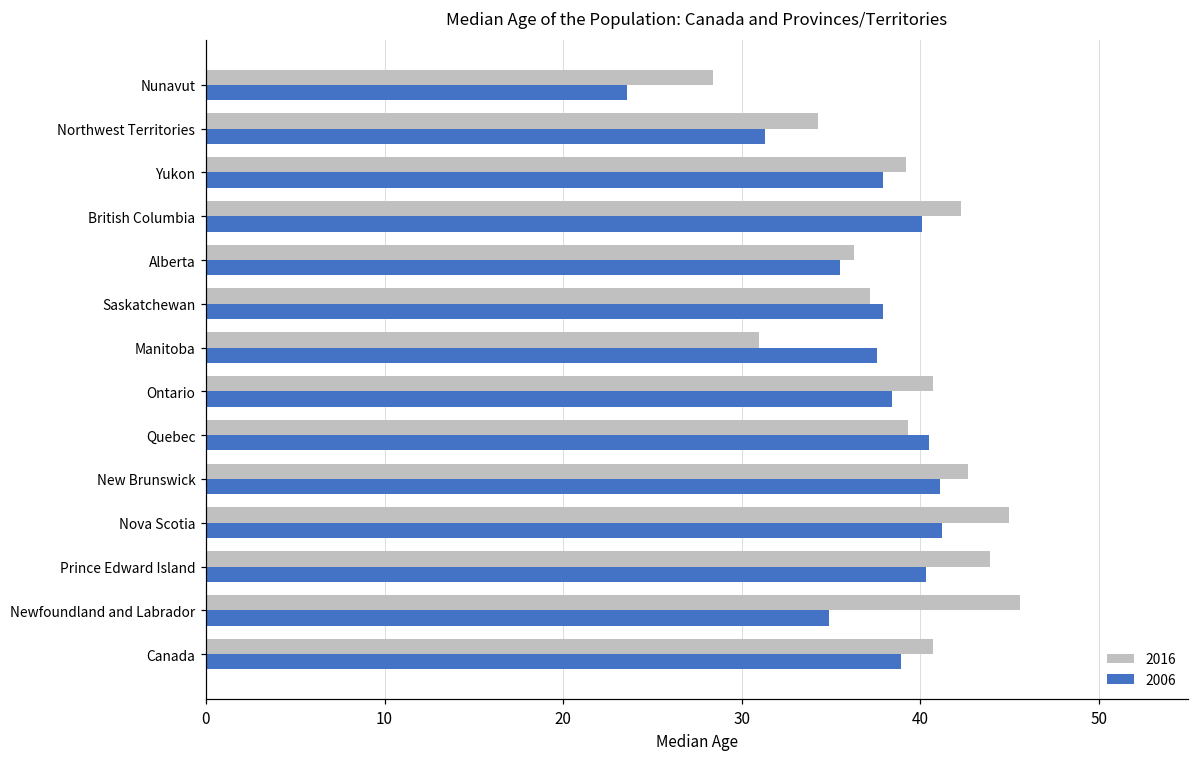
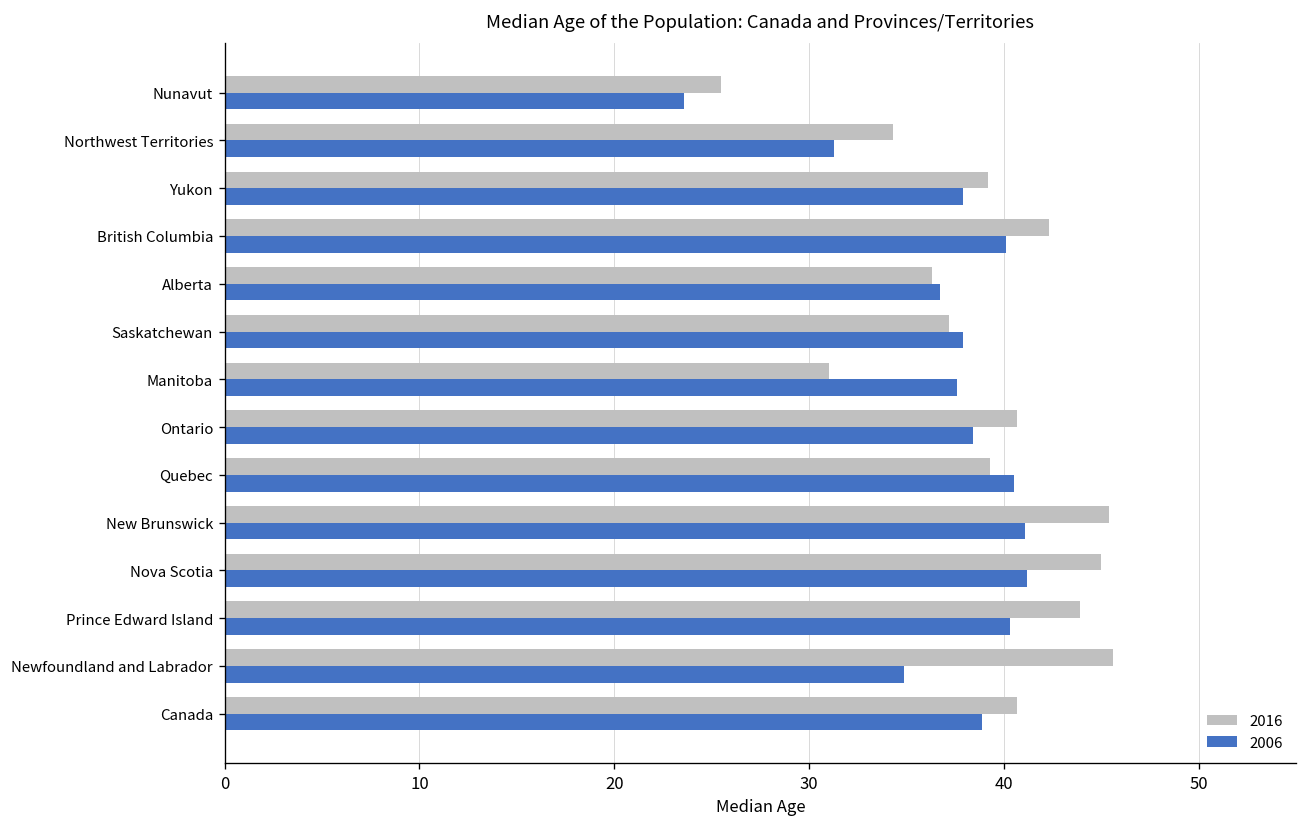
  {
    "2016": {
-     "Nunavut": 28.4,
+     "Nunavut": 25.5,
      "Northwest Territories": 34.3,
      "Yukon": 39.2,
      "British Columbia": 42.3,
      "Alberta": 36.3,
      "Saskatchewan": 37.2,
      "Manitoba": 31.0,
      "Ontario": 40.7,
      "Quebec": 39.3,
-     "New Brunswick": 42.7,
+     "New Brunswick": 45.4,
      "Nova Scotia": 45.0,
      "Prince Edward Island": 43.9,
      "Newfoundland and Labrador": 45.6,
      "Canada": 40.7
    },
    "2006": {
      "Nunavut": 23.6,
      "Northwest Territories": 31.3,
      "Yukon": 37.9,
      "British Columbia": 40.1,
-     "Alberta": 35.5,
+     "Alberta": 36.7,
      "Saskatchewan": 37.9,
      "Manitoba": 37.6,
      "Ontario": 38.4,
      "Quebec": 40.5,
      "New Brunswick": 41.1,
      "Nova Scotia": 41.2,
      "Prince Edward Island": 40.3,
      "Newfoundland and Labrador": 34.9,
      "Canada": 38.9
    }
  }
